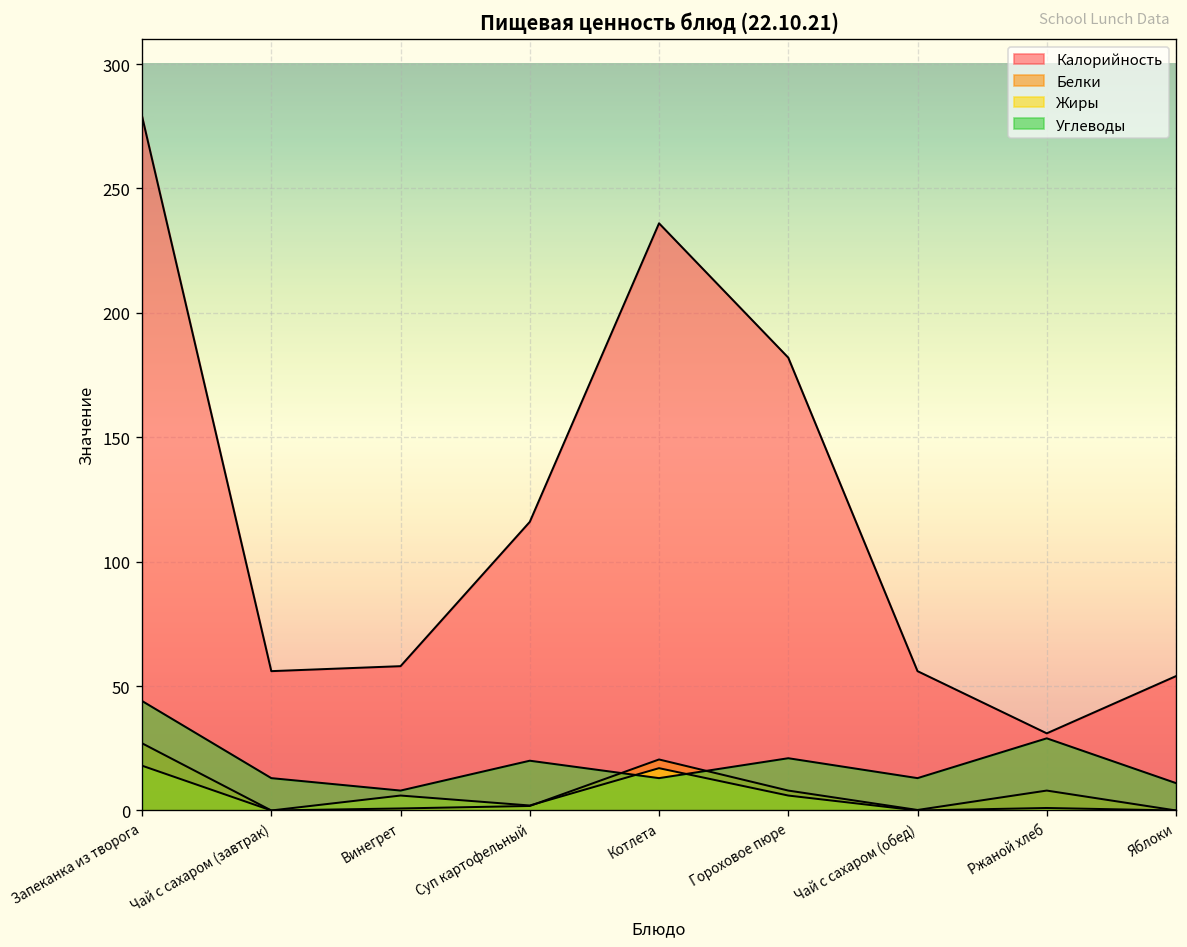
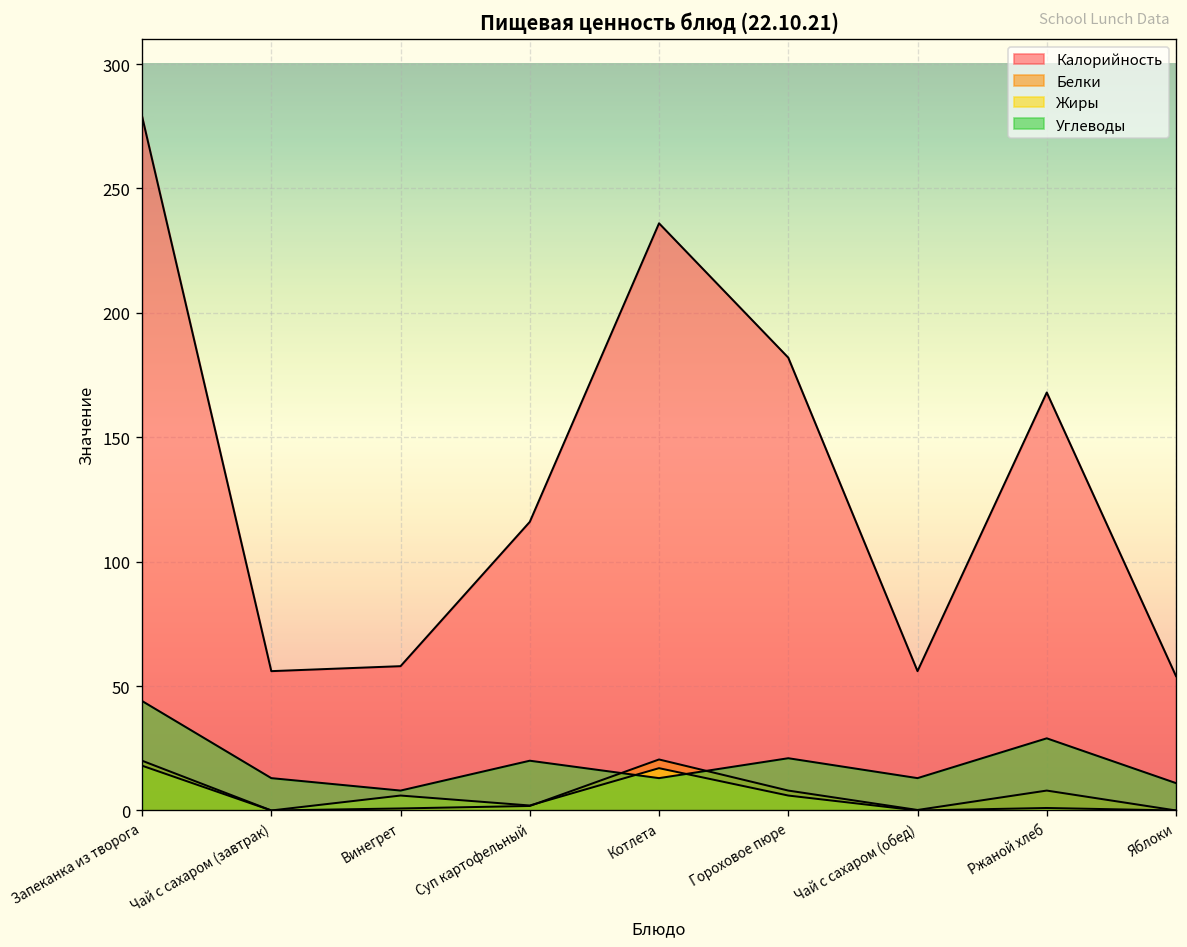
  {
    "Калорийность": {
      "Запеканка из творога": 279,
      "Чай с сахаром (завтрак)": 56,
      "Винегрет": 58,
      "Суп картофельный": 116,
      "Котлета": 236,
      "Гороховое пюре": 182,
      "Чай с сахаром (обед)": 56,
-     "Ржаной хлеб": 31,
+     "Ржаной хлеб": 168,
      "Яблоки": 54
    },
    "Белки": {
-     "Запеканка из творога": 27,
+     "Запеканка из творога": 20,
      "Винегрет": 1,
      "Котлета": 21,
      "Гороховое пюре": 8,
      "Ржаной хлеб": 8
    },
    "Жиры": {
      "Запеканка из творога": 18,
      "Винегрет": 6,
      "Котлета": 17,
      "Гороховое пюре": 6,
      "Ржаной хлеб": 1
    },
    "Углеводы": {
      "Запеканка из творога": 44,
      "Чай с сахаром (завтрак)": 13,
      "Винегрет": 8,
      "Суп картофельный": 20,
      "Котлета": 13,
      "Гороховое пюре": 21,
      "Чай с сахаром (обед)": 13,
      "Ржаной хлеб": 29,
      "Яблоки": 11
    }
  }
